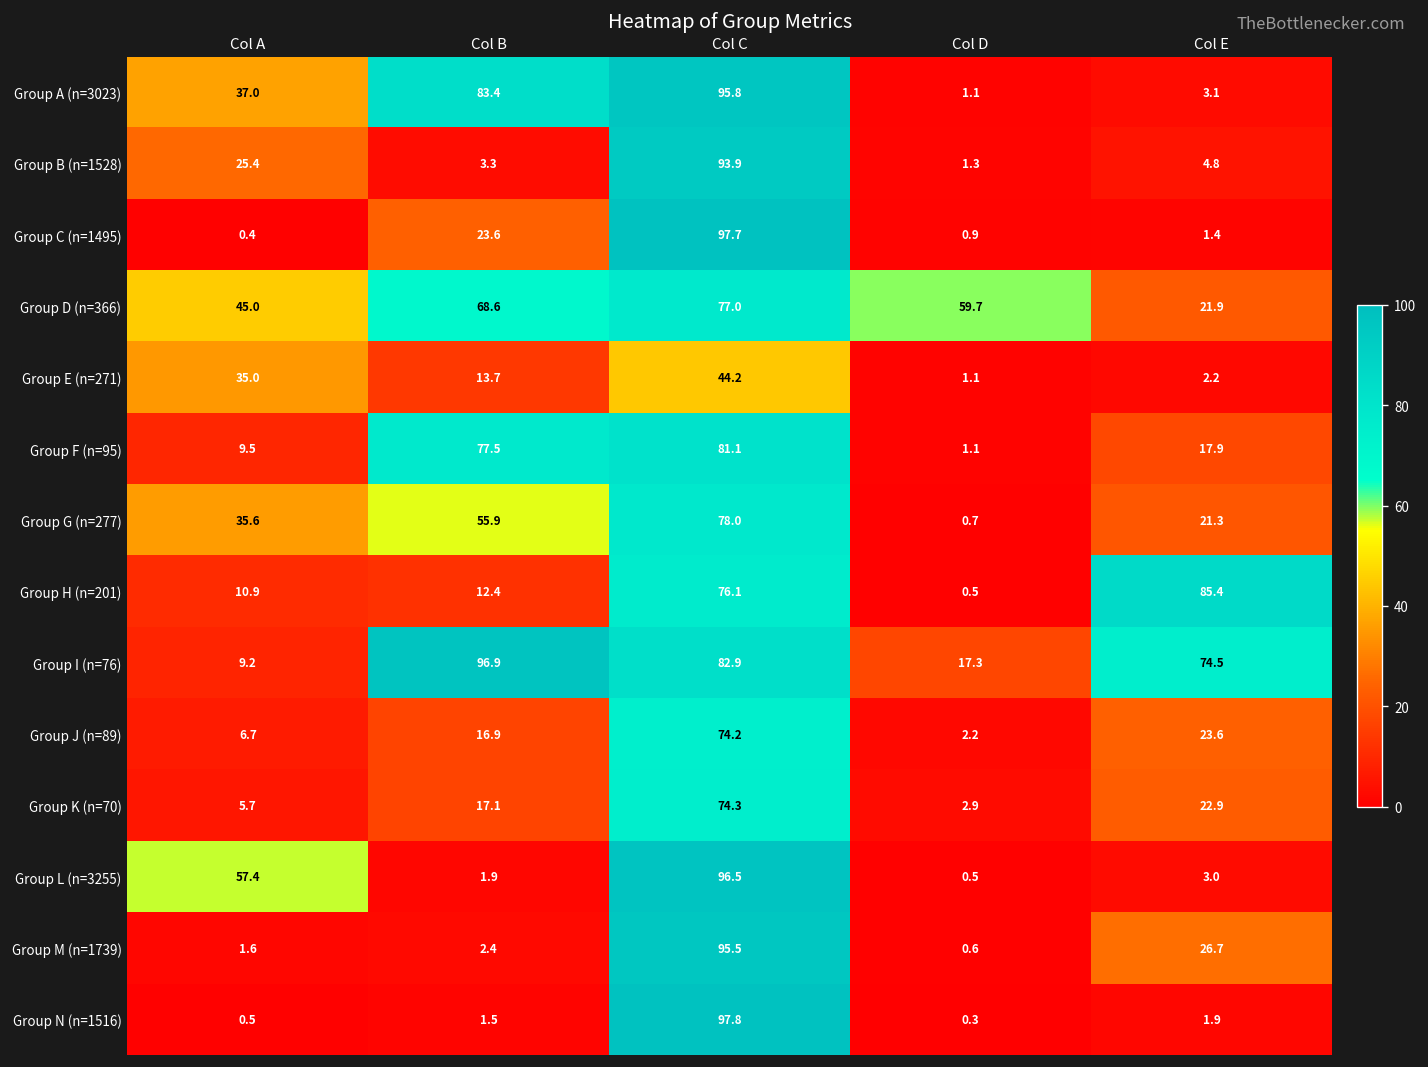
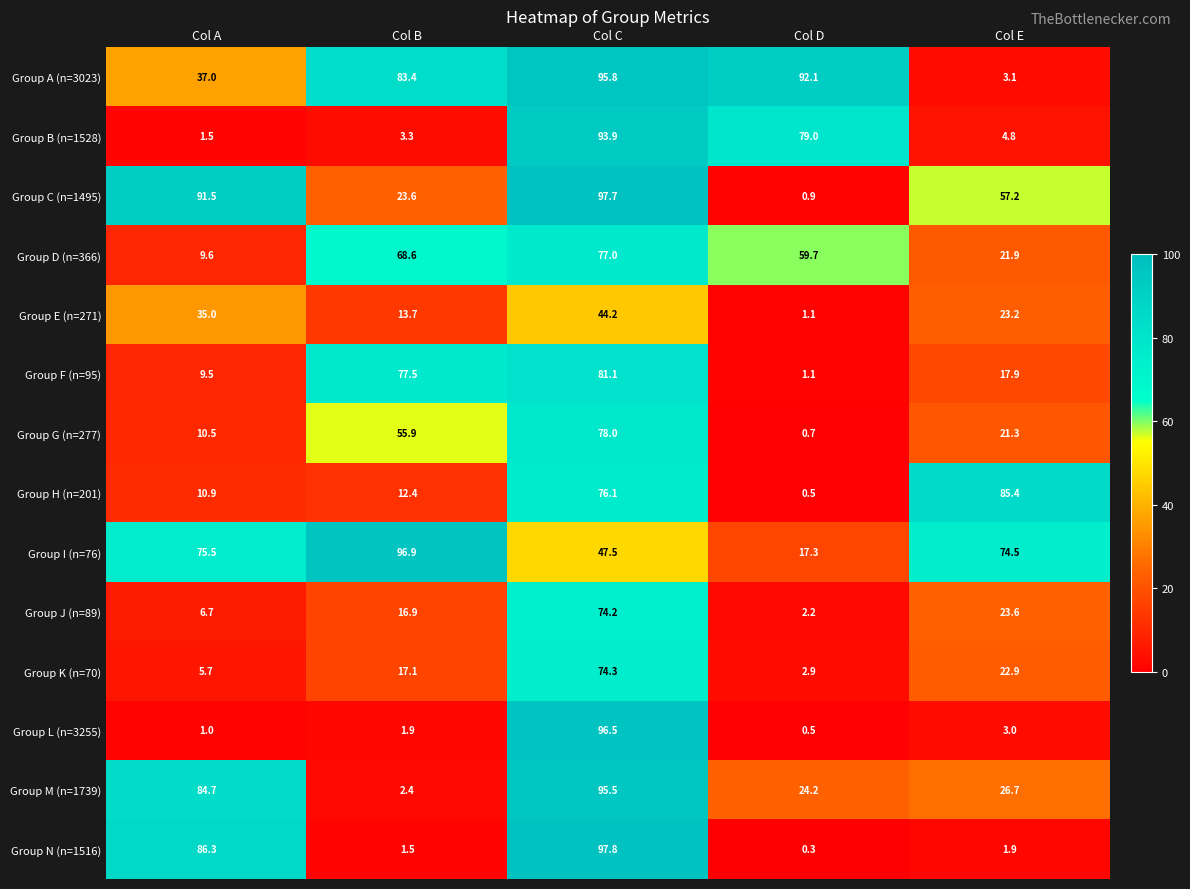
  {
    "Group A (n=3023)": {
      "Col A": 37.0,
      "Col B": 83.4,
      "Col C": 95.8,
-     "Col D": 1.1,
+     "Col D": 92.1,
      "Col E": 3.1
    },
    "Group B (n=1528)": {
-     "Col A": 25.4,
+     "Col A": 1.5,
      "Col B": 3.3,
      "Col C": 93.9,
-     "Col D": 1.3,
+     "Col D": 79.0,
      "Col E": 4.8
    },
    "Group C (n=1495)": {
-     "Col A": 0.4,
+     "Col A": 91.5,
      "Col B": 23.6,
      "Col C": 97.7,
      "Col D": 0.9,
-     "Col E": 1.4
+     "Col E": 57.2
    },
    "Group D (n=366)": {
-     "Col A": 45.0,
+     "Col A": 9.6,
      "Col B": 68.6,
      "Col C": 77.0,
      "Col D": 59.7,
      "Col E": 21.9
    },
    "Group E (n=271)": {
      "Col A": 35.0,
      "Col B": 13.7,
      "Col C": 44.2,
      "Col D": 1.1,
-     "Col E": 2.2
+     "Col E": 23.2
    },
    "Group F (n=95)": {
      "Col A": 9.5,
      "Col B": 77.5,
      "Col C": 81.1,
      "Col D": 1.1,
      "Col E": 17.9
    },
    "Group G (n=277)": {
-     "Col A": 35.6,
+     "Col A": 10.5,
      "Col B": 55.9,
      "Col C": 78.0,
      "Col D": 0.7,
      "Col E": 21.3
    },
    "Group H (n=201)": {
      "Col A": 10.9,
      "Col B": 12.4,
      "Col C": 76.1,
      "Col D": 0.5,
      "Col E": 85.4
    },
    "Group I (n=76)": {
-     "Col A": 9.2,
+     "Col A": 75.5,
      "Col B": 96.9,
-     "Col C": 82.9,
+     "Col C": 47.5,
      "Col D": 17.3,
      "Col E": 74.5
    },
    "Group J (n=89)": {
      "Col A": 6.7,
      "Col B": 16.9,
      "Col C": 74.2,
      "Col D": 2.2,
      "Col E": 23.6
    },
    "Group K (n=70)": {
      "Col A": 5.7,
      "Col B": 17.1,
      "Col C": 74.3,
      "Col D": 2.9,
      "Col E": 22.9
    },
    "Group L (n=3255)": {
-     "Col A": 57.4,
+     "Col A": 1.0,
      "Col B": 1.9,
      "Col C": 96.5,
      "Col D": 0.5,
      "Col E": 3.0
    },
    "Group M (n=1739)": {
-     "Col A": 1.6,
+     "Col A": 84.7,
      "Col B": 2.4,
      "Col C": 95.5,
-     "Col D": 0.6,
+     "Col D": 24.2,
      "Col E": 26.7
    },
    "Group N (n=1516)": {
-     "Col A": 0.5,
+     "Col A": 86.3,
      "Col B": 1.5,
      "Col C": 97.8,
      "Col D": 0.3,
      "Col E": 1.9
    }
  }
